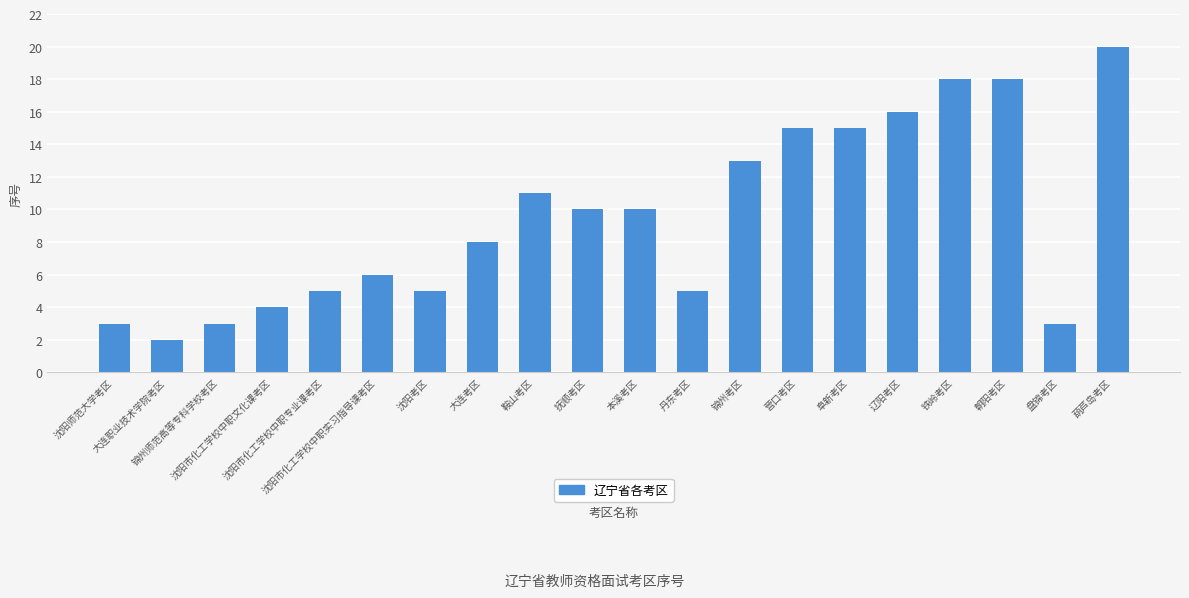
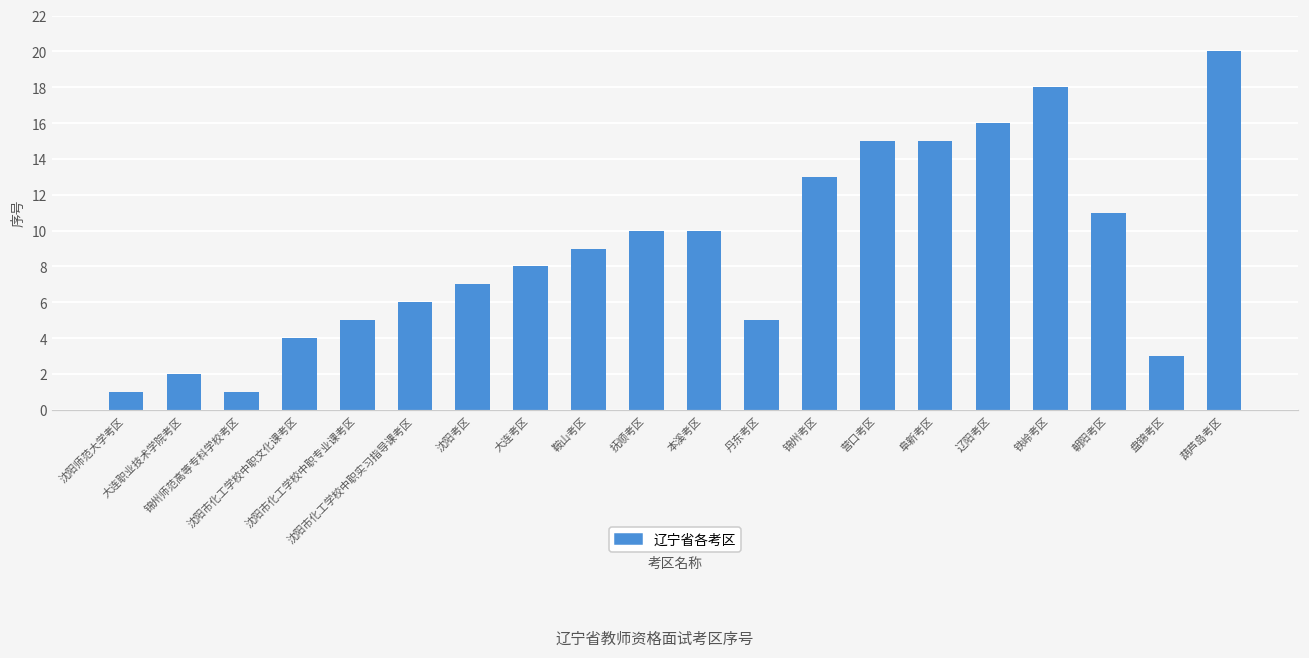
  {
-   "沈阳师范大学考区": 3,
+   "沈阳师范大学考区": 1,
    "大连职业技术学院考区": 2,
-   "锦州师范高等专科学校考区": 3,
+   "锦州师范高等专科学校考区": 1,
    "沈阳市化工学校中职文化课考区": 4,
    "沈阳市化工学校中职专业课考区": 5,
    "沈阳市化工学校中职实习指导课考区": 6,
-   "沈阳考区": 5,
+   "沈阳考区": 7,
    "大连考区": 8,
-   "鞍山考区": 11,
+   "鞍山考区": 9,
    "抚顺考区": 10,
    "本溪考区": 10,
    "丹东考区": 5,
    "锦州考区": 13,
    "营口考区": 15,
    "阜新考区": 15,
    "辽阳考区": 16,
    "铁岭考区": 18,
-   "朝阳考区": 18,
+   "朝阳考区": 11,
    "盘锦考区": 3,
    "葫芦岛考区": 20
  }
